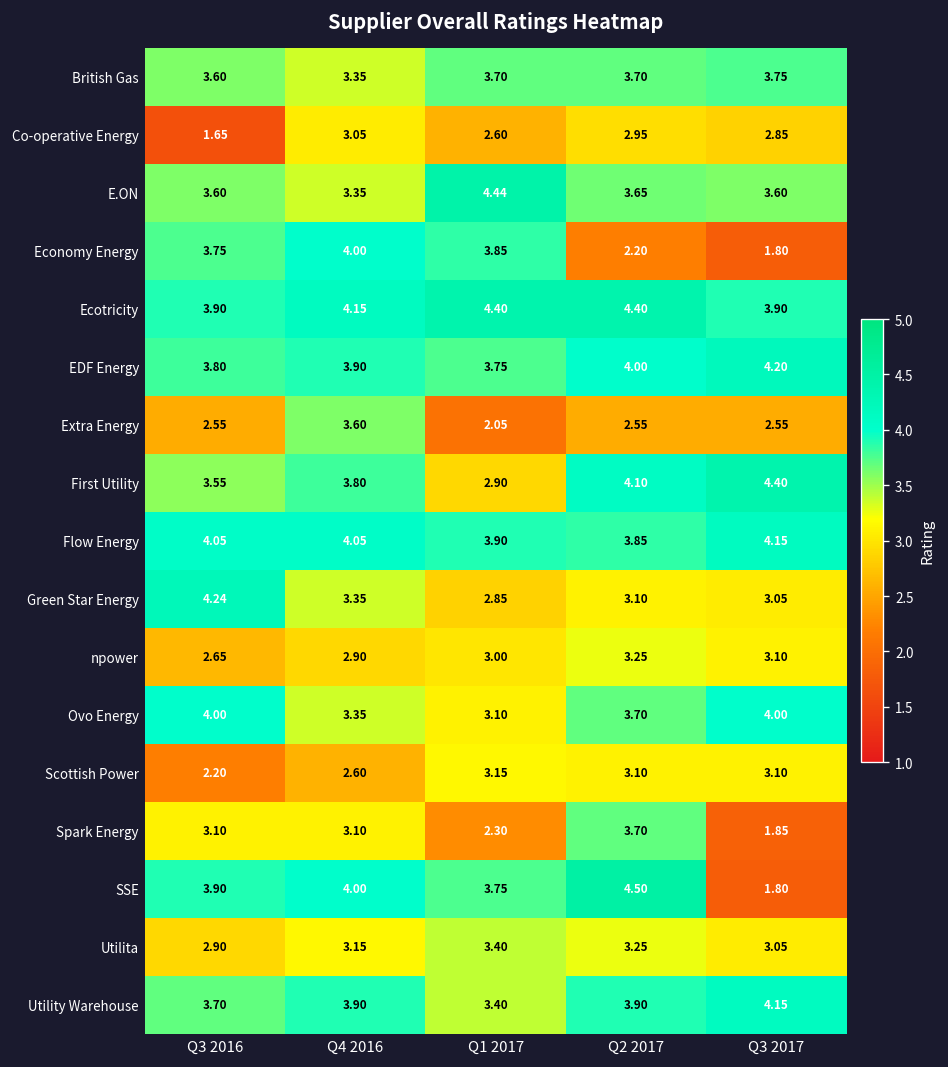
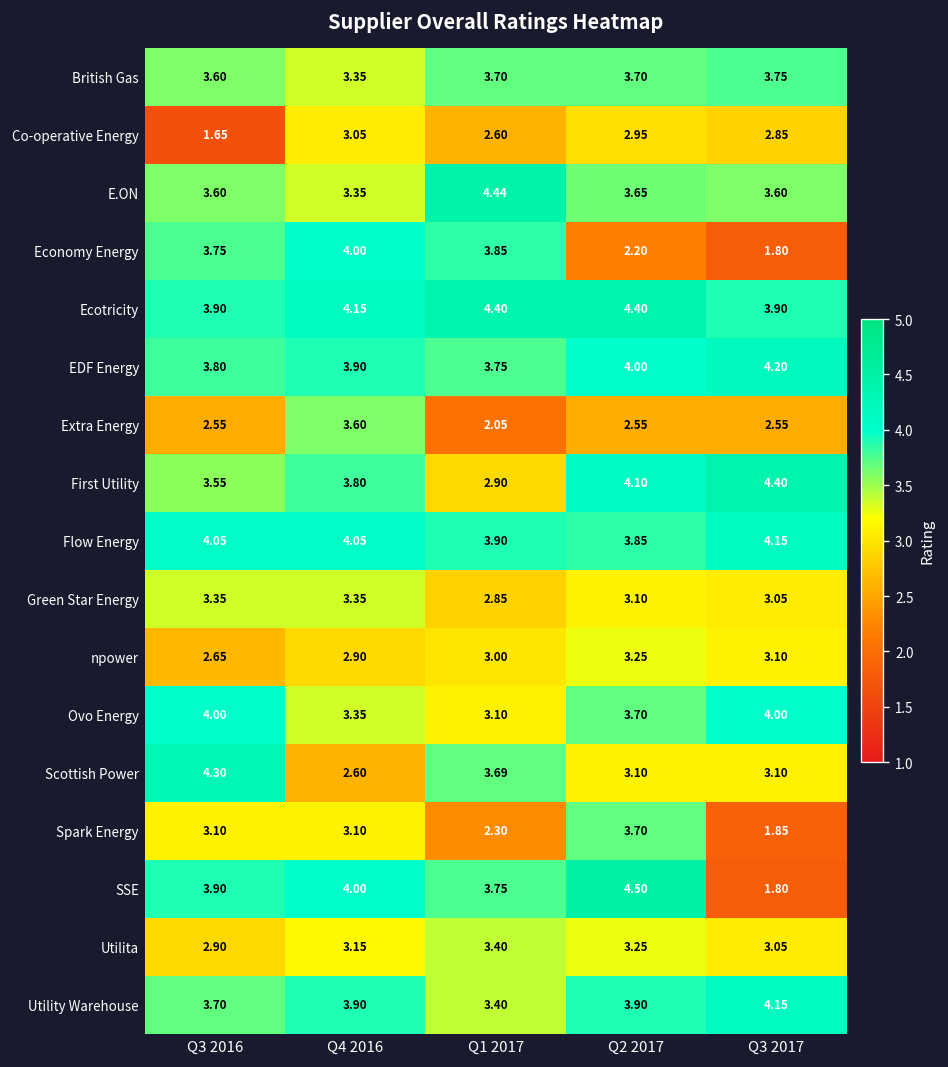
  {
    "British Gas": {
      "Q3 2016": 3.60,
      "Q4 2016": 3.35,
      "Q1 2017": 3.70,
      "Q2 2017": 3.70,
      "Q3 2017": 3.75
    },
    "Co-operative Energy": {
      "Q3 2016": 1.65,
      "Q4 2016": 3.05,
      "Q1 2017": 2.60,
      "Q2 2017": 2.95,
      "Q3 2017": 2.85
    },
    "E.ON": {
      "Q3 2016": 3.60,
      "Q4 2016": 3.35,
      "Q1 2017": 4.44,
      "Q2 2017": 3.65,
      "Q3 2017": 3.60
    },
    "Economy Energy": {
      "Q3 2016": 3.75,
      "Q4 2016": 4.00,
      "Q1 2017": 3.85,
      "Q2 2017": 2.20,
      "Q3 2017": 1.80
    },
    "Ecotricity": {
      "Q3 2016": 3.90,
      "Q4 2016": 4.15,
      "Q1 2017": 4.40,
      "Q2 2017": 4.40,
      "Q3 2017": 3.90
    },
    "EDF Energy": {
      "Q3 2016": 3.80,
      "Q4 2016": 3.90,
      "Q1 2017": 3.75,
      "Q2 2017": 4.00,
      "Q3 2017": 4.20
    },
    "Extra Energy": {
      "Q3 2016": 2.55,
      "Q4 2016": 3.60,
      "Q1 2017": 2.05,
      "Q2 2017": 2.55,
      "Q3 2017": 2.55
    },
    "First Utility": {
      "Q3 2016": 3.55,
      "Q4 2016": 3.80,
      "Q1 2017": 2.90,
      "Q2 2017": 4.10,
      "Q3 2017": 4.40
    },
    "Flow Energy": {
      "Q3 2016": 4.05,
      "Q4 2016": 4.05,
      "Q1 2017": 3.90,
      "Q2 2017": 3.85,
      "Q3 2017": 4.15
    },
    "Green Star Energy": {
-     "Q3 2016": 4.24,
+     "Q3 2016": 3.35,
      "Q4 2016": 3.35,
      "Q1 2017": 2.85,
      "Q2 2017": 3.10,
      "Q3 2017": 3.05
    },
    "npower": {
      "Q3 2016": 2.65,
      "Q4 2016": 2.90,
      "Q1 2017": 3.00,
      "Q2 2017": 3.25,
      "Q3 2017": 3.10
    },
    "Ovo Energy": {
      "Q3 2016": 4.00,
      "Q4 2016": 3.35,
      "Q1 2017": 3.10,
      "Q2 2017": 3.70,
      "Q3 2017": 4.00
    },
    "Scottish Power": {
-     "Q3 2016": 2.20,
+     "Q3 2016": 4.30,
      "Q4 2016": 2.60,
-     "Q1 2017": 3.15,
+     "Q1 2017": 3.69,
      "Q2 2017": 3.10,
      "Q3 2017": 3.10
    },
    "Spark Energy": {
      "Q3 2016": 3.10,
      "Q4 2016": 3.10,
      "Q1 2017": 2.30,
      "Q2 2017": 3.70,
      "Q3 2017": 1.85
    },
    "SSE": {
      "Q3 2016": 3.90,
      "Q4 2016": 4.00,
      "Q1 2017": 3.75,
      "Q2 2017": 4.50,
      "Q3 2017": 1.80
    },
    "Utilita": {
      "Q3 2016": 2.90,
      "Q4 2016": 3.15,
      "Q1 2017": 3.40,
      "Q2 2017": 3.25,
      "Q3 2017": 3.05
    },
    "Utility Warehouse": {
      "Q3 2016": 3.70,
      "Q4 2016": 3.90,
      "Q1 2017": 3.40,
      "Q2 2017": 3.90,
      "Q3 2017": 4.15
    }
  }
